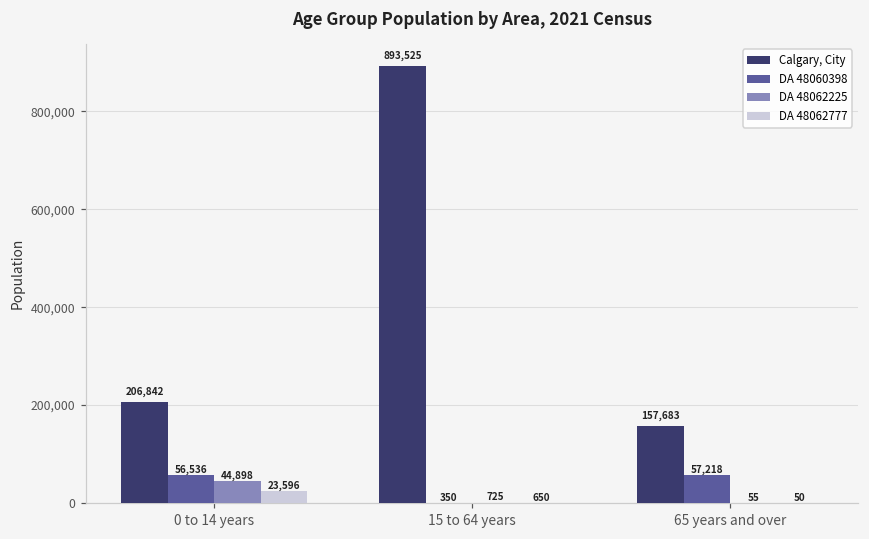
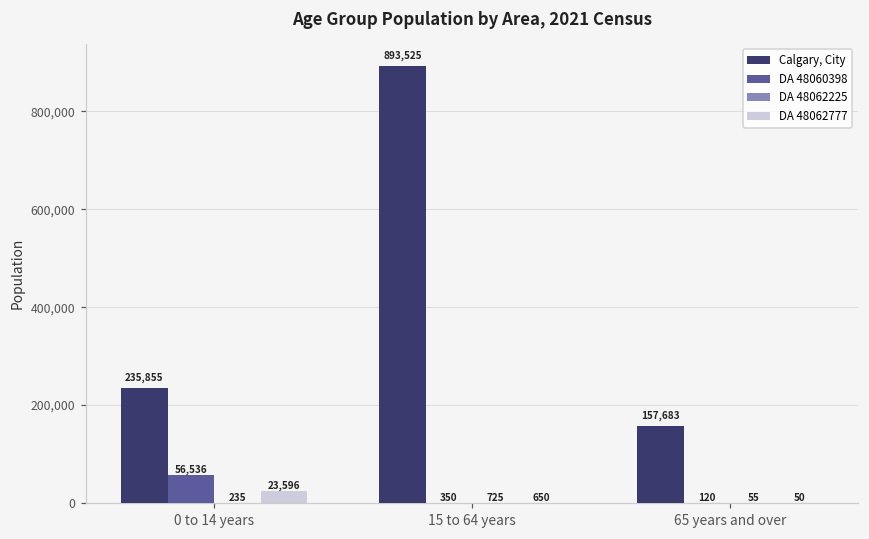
  {
    "Calgary, City": {
-     "0 to 14 years": "206,842",
+     "0 to 14 years": "235,855",
      "15 to 64 years": "893,525",
      "65 years and over": "157,683"
    },
    "DA 48060398": {
      "0 to 14 years": "56,536",
      "15 to 64 years": "350",
-     "65 years and over": "57,218"
+     "65 years and over": "120"
    },
    "DA 48062225": {
-     "0 to 14 years": "44,898",
+     "0 to 14 years": "235",
      "15 to 64 years": "725",
      "65 years and over": "55"
    },
    "DA 48062777": {
      "0 to 14 years": "23,596",
      "15 to 64 years": "650",
      "65 years and over": "50"
    }
  }
